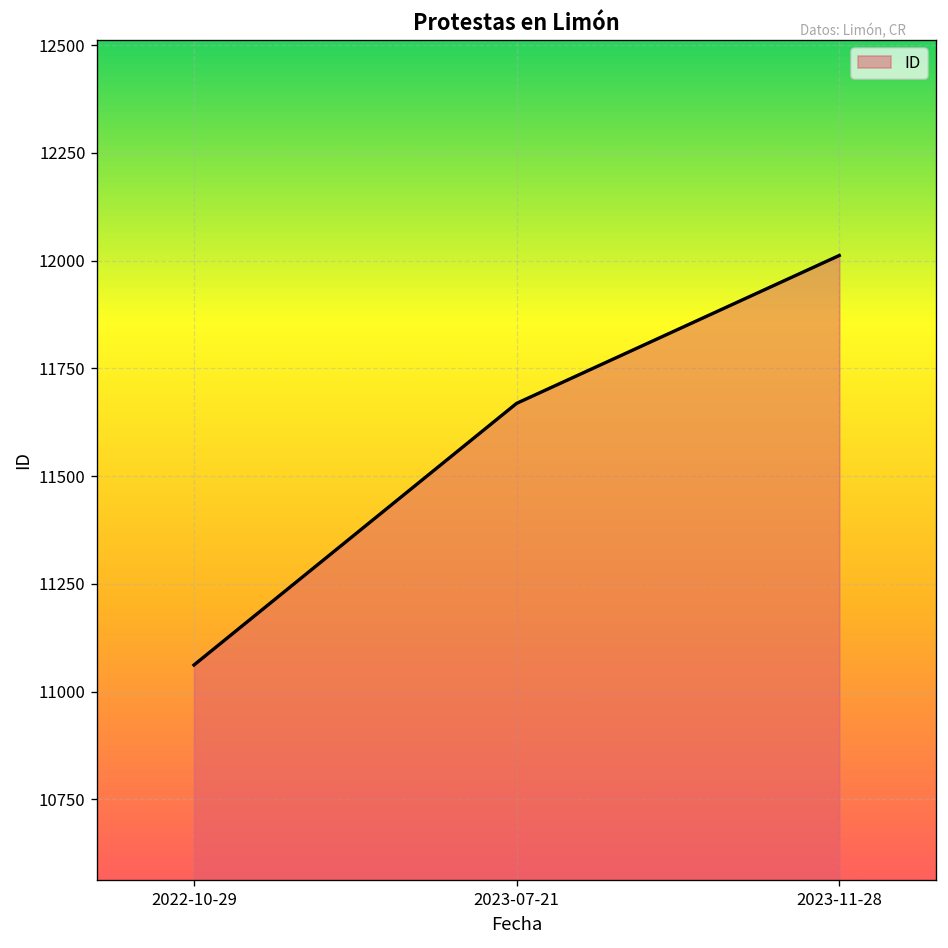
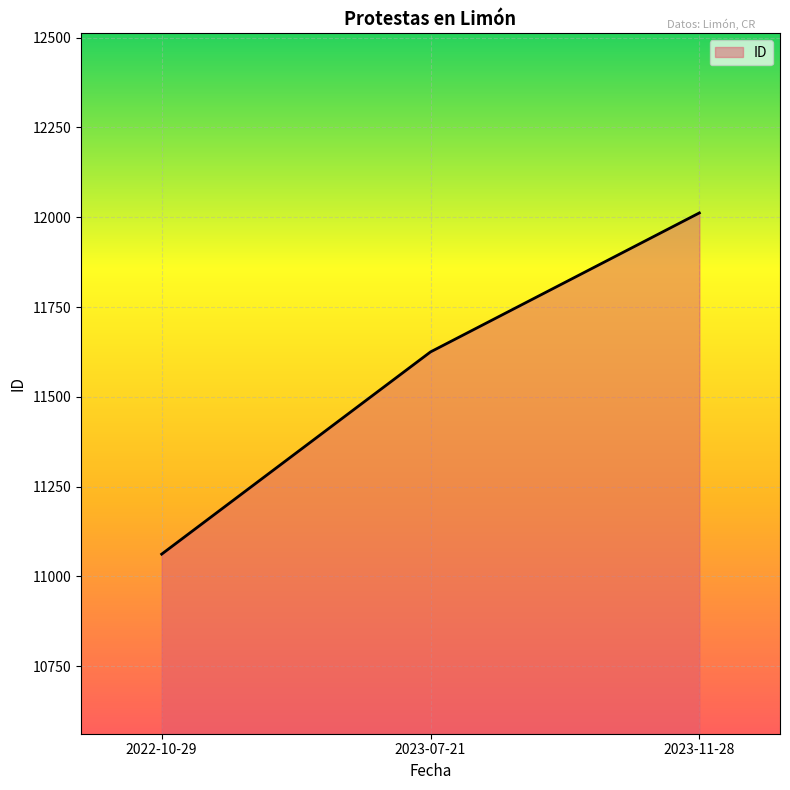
  {
    "2022-10-29": 11060,
-   "2023-07-21": 11670,
+   "2023-07-21": 11630,
    "2023-11-28": 12010
  }
